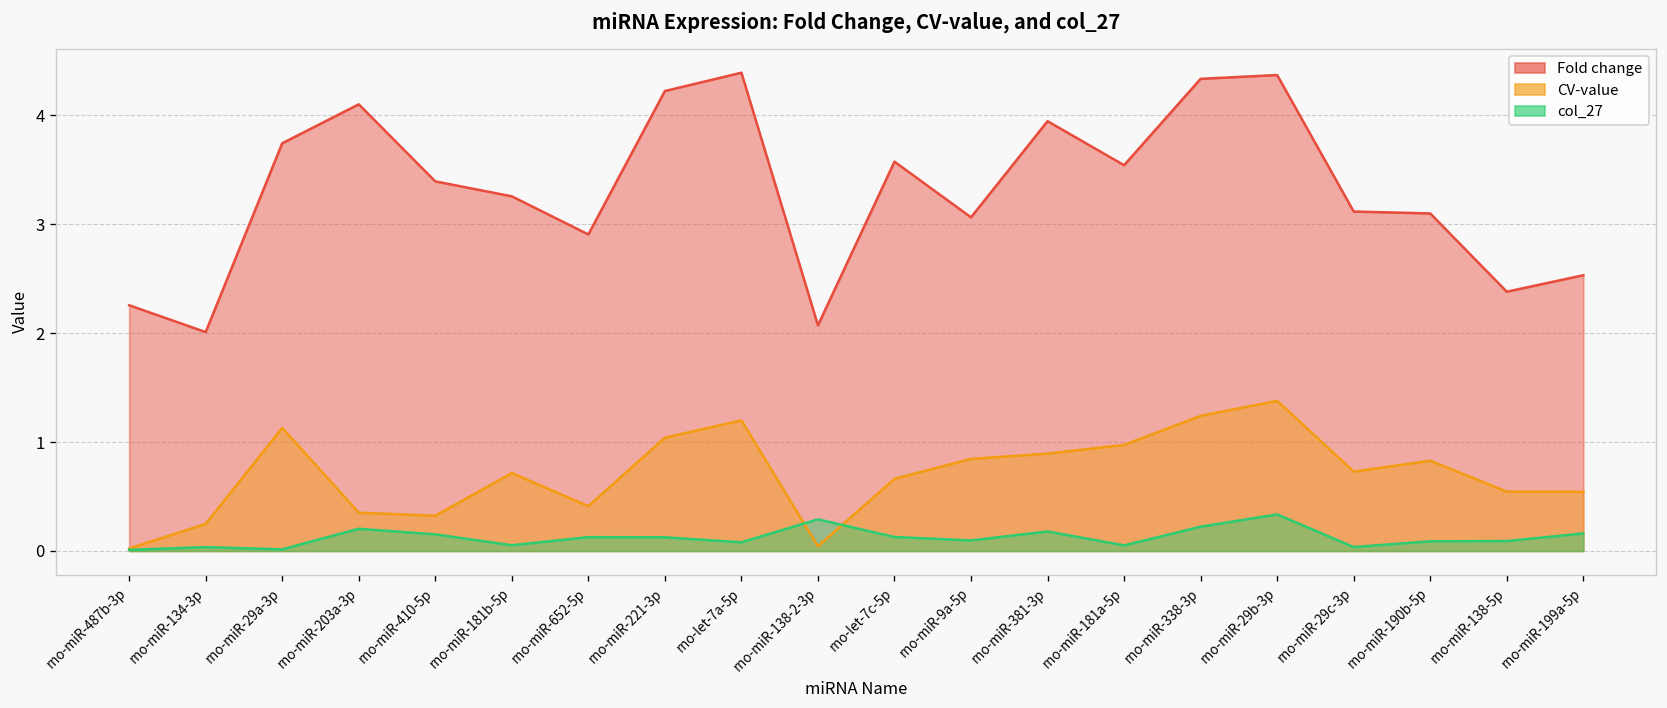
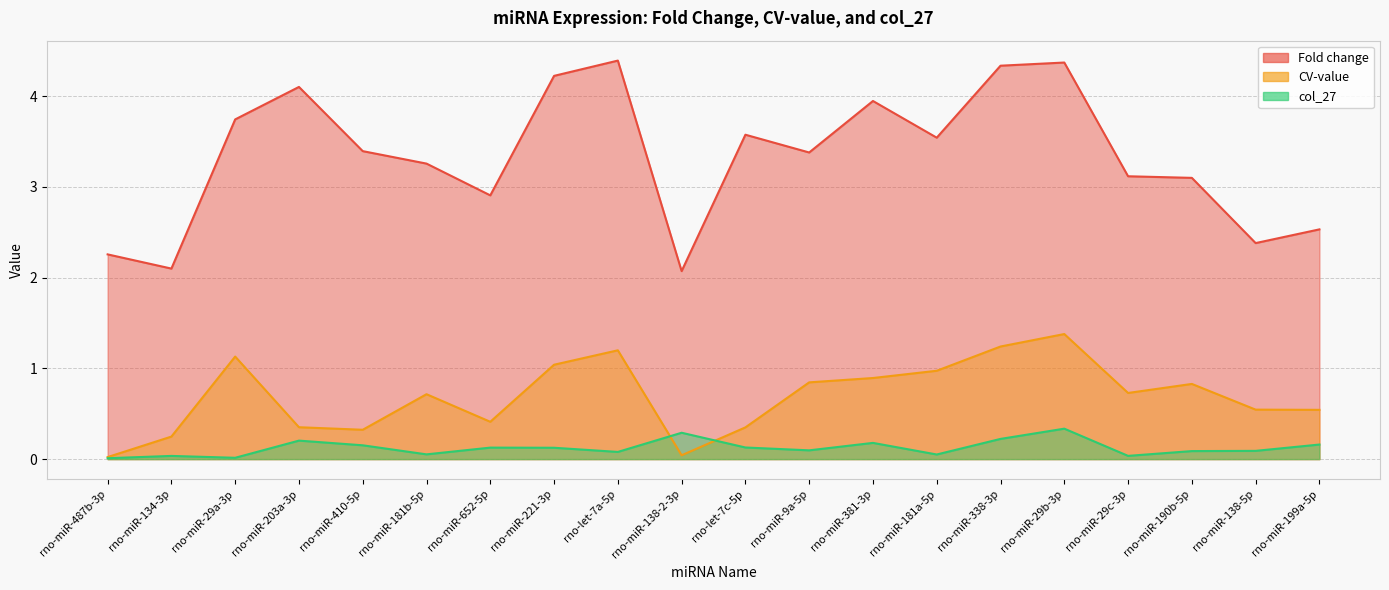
  {
    "Fold change": {
      "rno-miR-487b-3p": 2.3,
-     "rno-miR-134-3p": 2.0,
+     "rno-miR-134-3p": 2.1,
      "rno-miR-29a-3p": 3.7,
      "rno-miR-203a-3p": 4.1,
      "rno-miR-410-5p": 3.4,
      "rno-miR-181b-5p": 3.3,
      "rno-miR-652-5p": 2.9,
      "rno-miR-221-3p": 4.2,
      "rno-let-7a-5p": 4.4,
      "rno-miR-138-2-3p": 2.1,
      "rno-let-7c-5p": 3.6,
-     "rno-miR-9a-5p": 3.1,
+     "rno-miR-9a-5p": 3.4,
      "rno-miR-381-3p": 3.9,
      "rno-miR-181a-5p": 3.5,
      "rno-miR-338-3p": 4.3,
      "rno-miR-29b-3p": 4.4,
      "rno-miR-29c-3p": 3.1,
      "rno-miR-190b-5p": 3.1,
      "rno-miR-138-5p": 2.4,
      "rno-miR-199a-5p": 2.5
    },
    "CV-value": {
      "rno-miR-134-3p": 0.2,
      "rno-miR-29a-3p": 1.1,
      "rno-miR-203a-3p": 0.4,
      "rno-miR-410-5p": 0.3,
      "rno-miR-181b-5p": 0.7,
      "rno-miR-652-5p": 0.4,
      "rno-miR-221-3p": 1.0,
      "rno-let-7a-5p": 1.2,
      "rno-miR-138-2-3p": 0.0,
-     "rno-let-7c-5p": 0.7,
+     "rno-let-7c-5p": 0.3,
      "rno-miR-9a-5p": 0.8,
      "rno-miR-381-3p": 0.9,
      "rno-miR-181a-5p": 1.0,
      "rno-miR-338-3p": 1.2,
      "rno-miR-29b-3p": 1.4,
      "rno-miR-29c-3p": 0.7,
      "rno-miR-190b-5p": 0.8,
      "rno-miR-138-5p": 0.5,
      "rno-miR-199a-5p": 0.5
    },
    "col_27": {
      "rno-miR-134-3p": 0.0,
      "rno-miR-29a-3p": 0.0,
      "rno-miR-203a-3p": 0.2,
      "rno-miR-410-5p": 0.2,
      "rno-miR-181b-5p": 0.1,
      "rno-miR-652-5p": 0.1,
      "rno-miR-221-3p": 0.1,
      "rno-let-7a-5p": 0.1,
      "rno-miR-138-2-3p": 0.3,
      "rno-let-7c-5p": 0.1,
      "rno-miR-9a-5p": 0.1,
      "rno-miR-381-3p": 0.2,
      "rno-miR-181a-5p": 0.1,
      "rno-miR-338-3p": 0.2,
      "rno-miR-29b-3p": 0.3,
      "rno-miR-29c-3p": 0.0,
      "rno-miR-190b-5p": 0.1,
      "rno-miR-138-5p": 0.1,
      "rno-miR-199a-5p": 0.2
    }
  }
